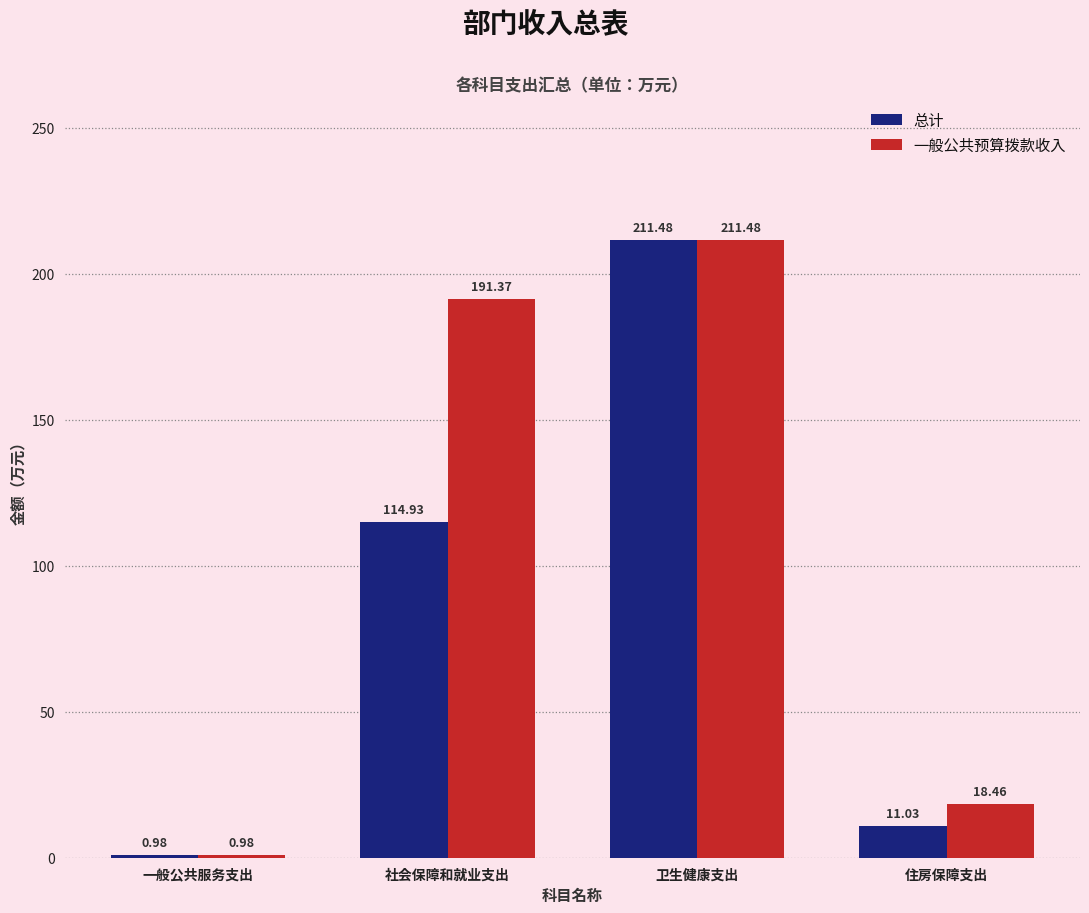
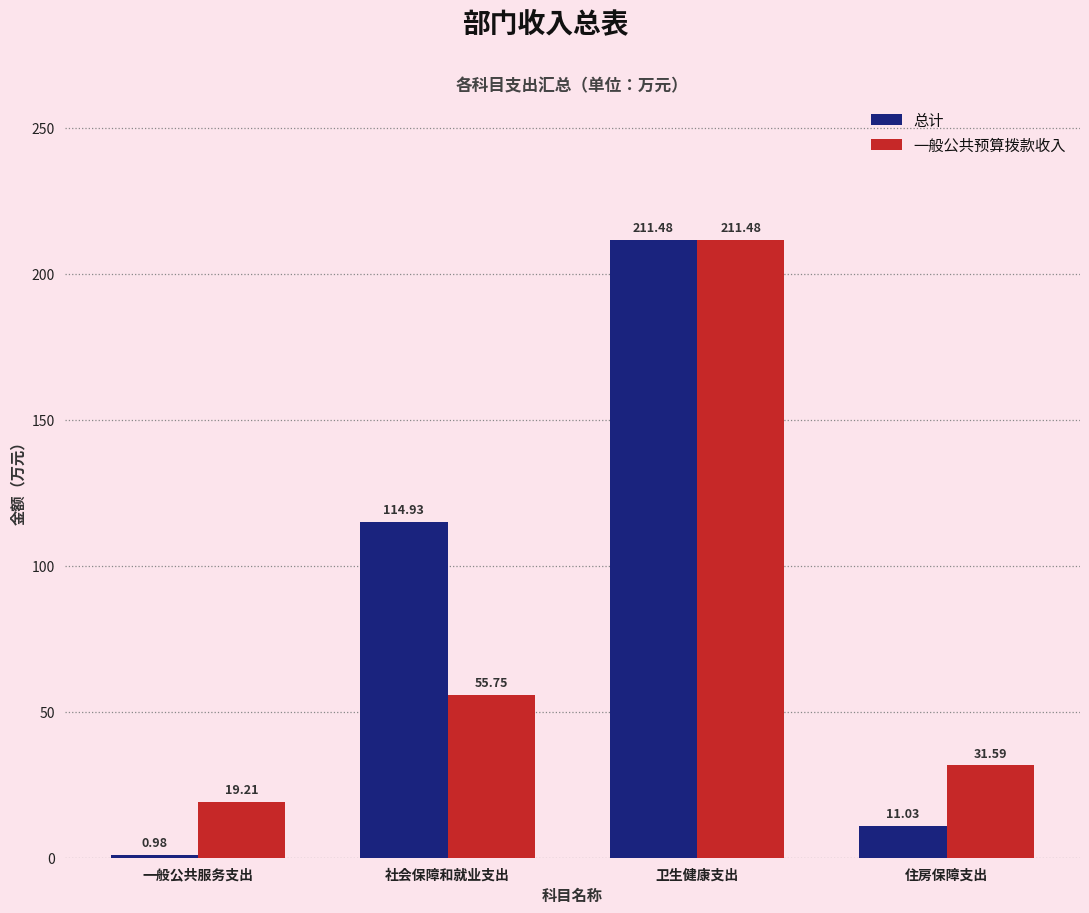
  {
    "总计": {
      "一般公共服务支出": 0.98,
      "社会保障和就业支出": 114.93,
      "卫生健康支出": 211.48,
      "住房保障支出": 11.03
    },
    "一般公共预算拨款收入": {
-     "一般公共服务支出": 0.98,
-     "社会保障和就业支出": 191.37,
+     "一般公共服务支出": 19.21,
+     "社会保障和就业支出": 55.75,
      "卫生健康支出": 211.48,
-     "住房保障支出": 18.46
+     "住房保障支出": 31.59
    }
  }
